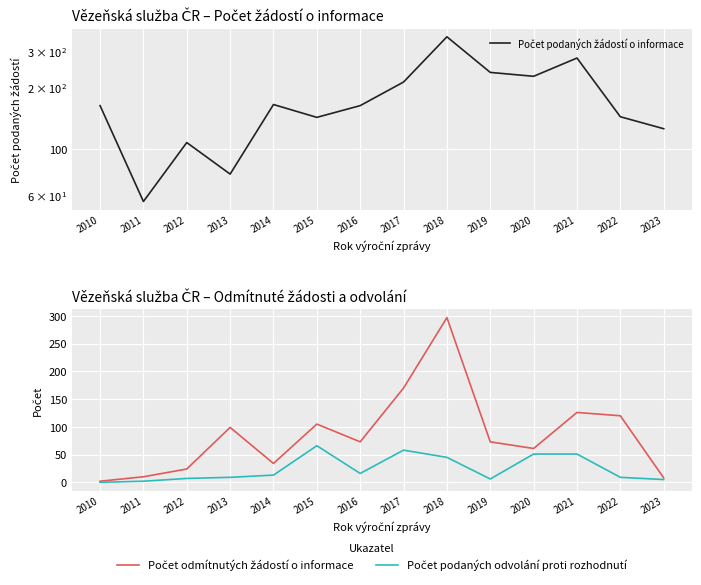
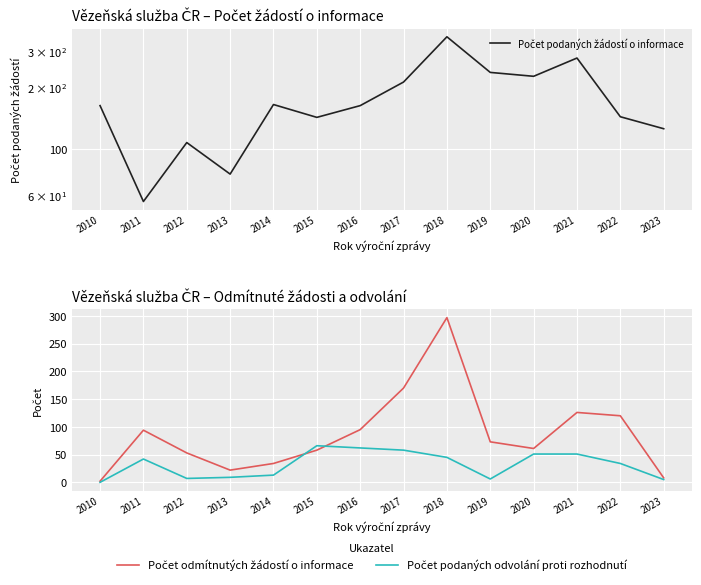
  {
    "Vězeňská služba ČR – Odmítnuté žádosti a odvolání": {
      "Počet odmítnutých žádostí o informace": {
-       "2011": 10,
-       "2012": 20,
-       "2013": 100,
+       "2011": 90,
+       "2012": 50,
+       "2013": 20,
        "2014": 30,
-       "2015": 110,
-       "2016": 70,
+       "2015": 60,
+       "2016": 100,
        "2017": 170,
        "2018": 300,
        "2019": 70,
        "2020": 60,
        "2021": 130,
        "2022": 120
      },
      "Počet podaných odvolání proti rozhodnutí": {
-       "2011": 0,
+       "2011": 40,
        "2012": 10,
        "2013": 10,
        "2014": 10,
        "2015": 70,
-       "2016": 20,
+       "2016": 60,
        "2017": 60,
        "2018": 50,
        "2019": 10,
        "2020": 50,
        "2021": 50,
-       "2022": 10
+       "2022": 30
      }
    }
  }
